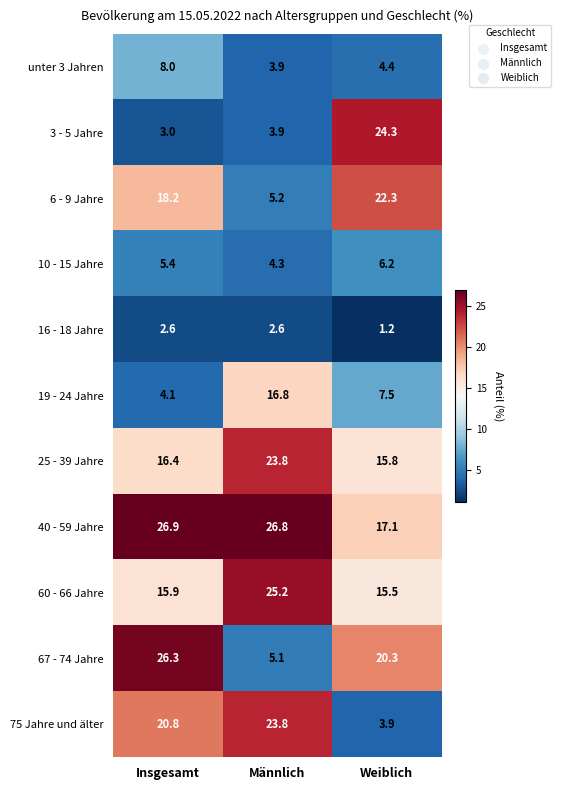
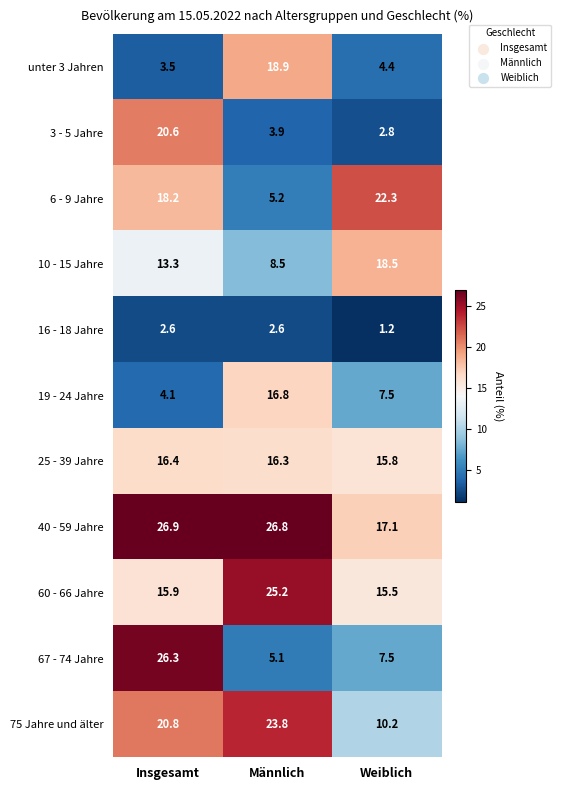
  {
    "unter 3 Jahren": {
-     "Insgesamt": 8.0,
-     "Männlich": 3.9,
+     "Insgesamt": 3.5,
+     "Männlich": 18.9,
      "Weiblich": 4.4
    },
    "3 - 5 Jahre": {
-     "Insgesamt": 3.0,
+     "Insgesamt": 20.6,
      "Männlich": 3.9,
-     "Weiblich": 24.3
+     "Weiblich": 2.8
    },
    "6 - 9 Jahre": {
      "Insgesamt": 18.2,
      "Männlich": 5.2,
      "Weiblich": 22.3
    },
    "10 - 15 Jahre": {
-     "Insgesamt": 5.4,
-     "Männlich": 4.3,
-     "Weiblich": 6.2
+     "Insgesamt": 13.3,
+     "Männlich": 8.5,
+     "Weiblich": 18.5
    },
    "16 - 18 Jahre": {
      "Insgesamt": 2.6,
      "Männlich": 2.6,
      "Weiblich": 1.2
    },
    "19 - 24 Jahre": {
      "Insgesamt": 4.1,
      "Männlich": 16.8,
      "Weiblich": 7.5
    },
    "25 - 39 Jahre": {
      "Insgesamt": 16.4,
-     "Männlich": 23.8,
+     "Männlich": 16.3,
      "Weiblich": 15.8
    },
    "40 - 59 Jahre": {
      "Insgesamt": 26.9,
      "Männlich": 26.8,
      "Weiblich": 17.1
    },
    "60 - 66 Jahre": {
      "Insgesamt": 15.9,
      "Männlich": 25.2,
      "Weiblich": 15.5
    },
    "67 - 74 Jahre": {
      "Insgesamt": 26.3,
      "Männlich": 5.1,
-     "Weiblich": 20.3
+     "Weiblich": 7.5
    },
    "75 Jahre und älter": {
      "Insgesamt": 20.8,
      "Männlich": 23.8,
-     "Weiblich": 3.9
+     "Weiblich": 10.2
    }
  }
